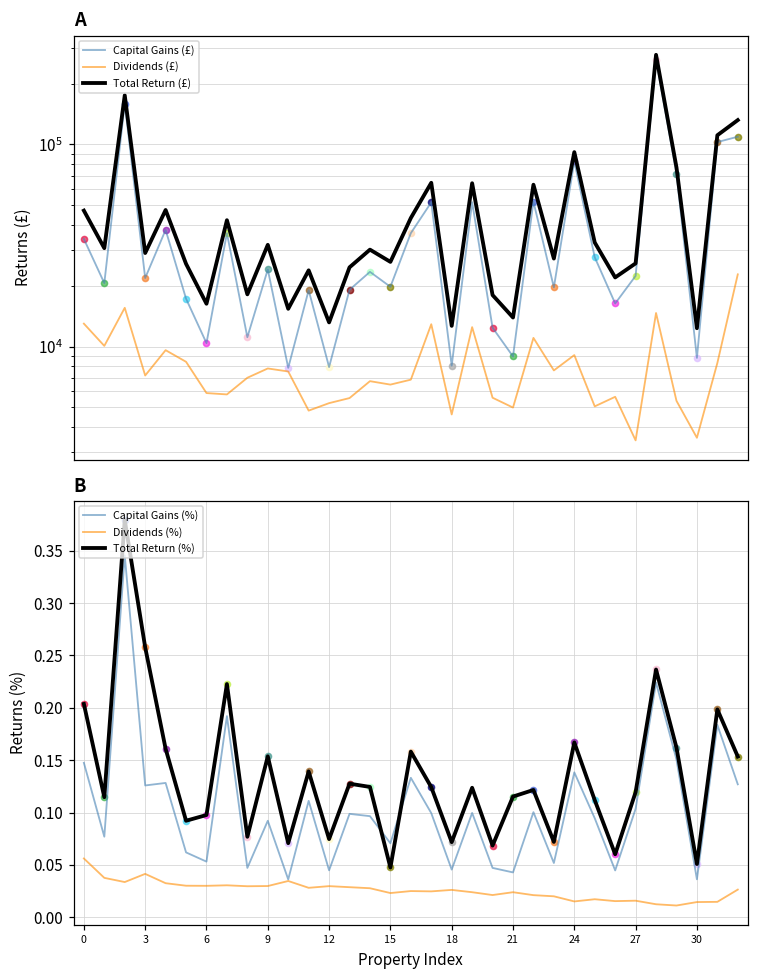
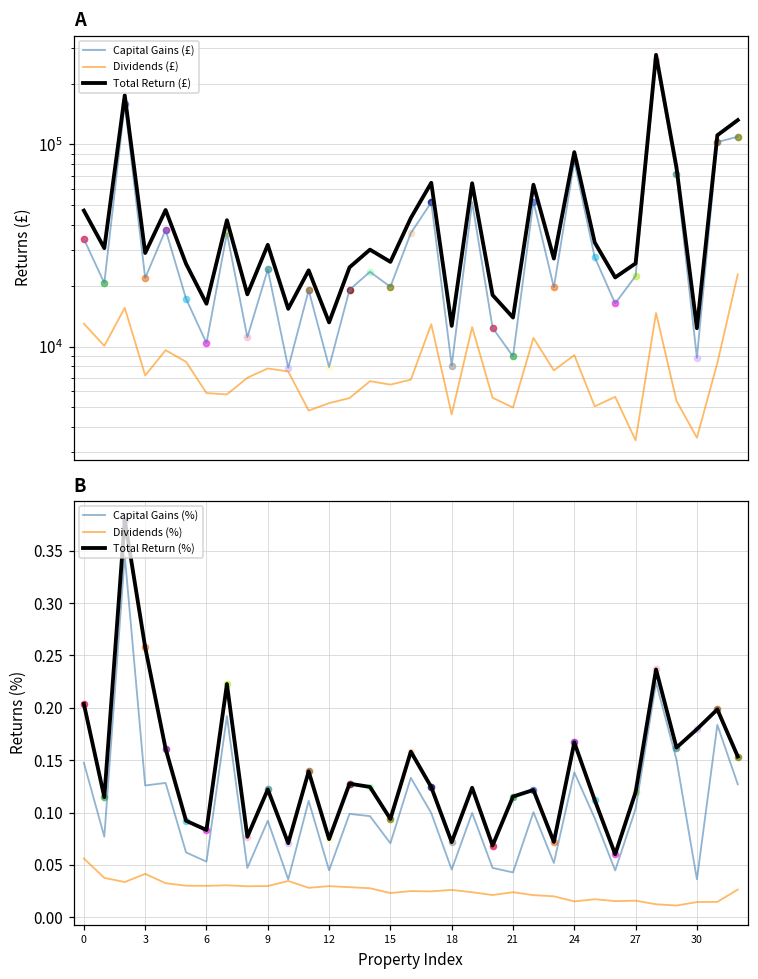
  {
    "B": {
      "Total Return (%)": {
-       "6": 0.10,
-       "9": 0.15,
-       "15": 0.05,
-       "30": 0.05
+       "6": 0.08,
+       "9": 0.12,
+       "15": 0.09,
+       "30": 0.18
      }
    }
  }
